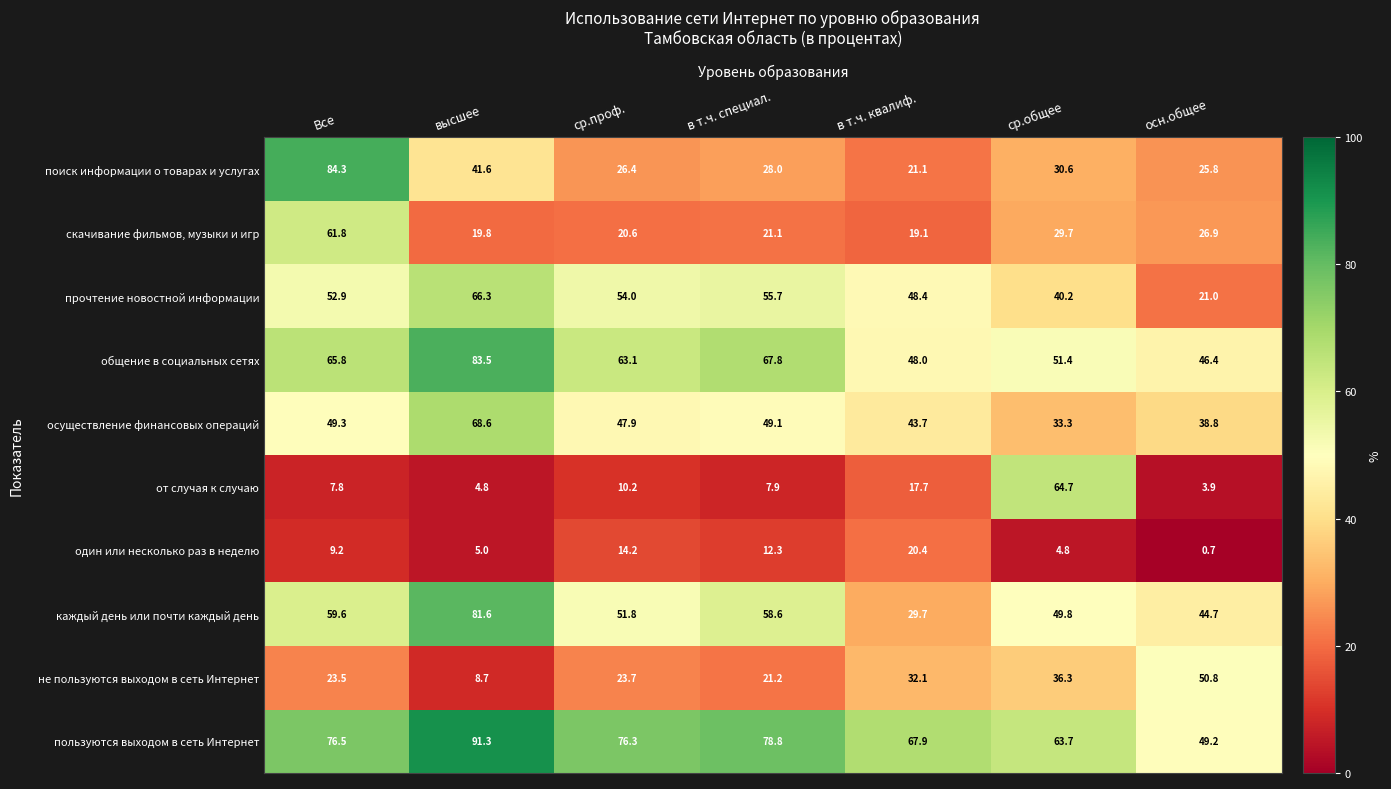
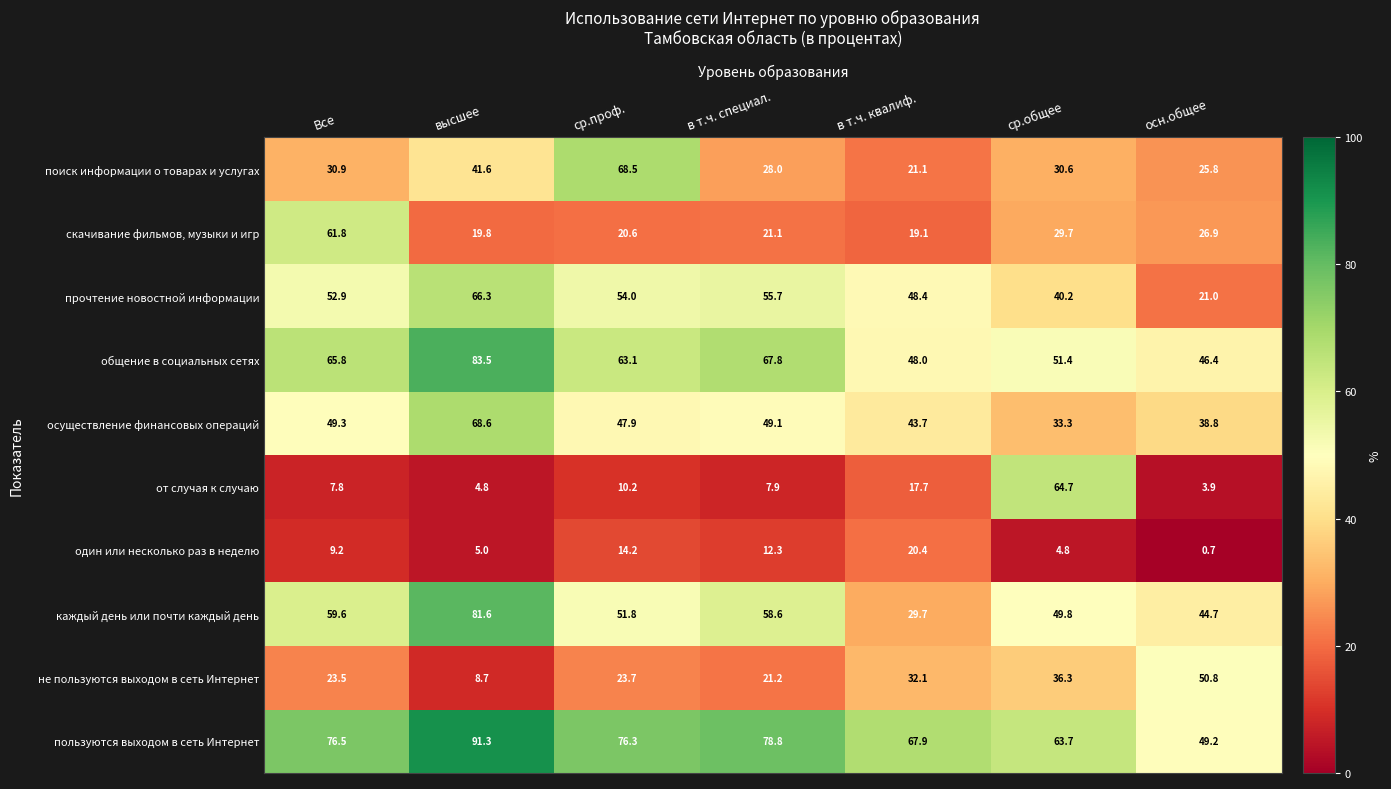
  {
    "поиск информации о товарах и услугах": {
-     "Все": 84.3,
+     "Все": 30.9,
      "высшее": 41.6,
-     "ср.проф.": 26.4,
+     "ср.проф.": 68.5,
      "в т.ч. специал.": 28.0,
      "в т.ч. квалиф.": 21.1,
      "ср.общее": 30.6,
      "осн.общее": 25.8
    },
    "скачивание фильмов, музыки и игр": {
      "Все": 61.8,
      "высшее": 19.8,
      "ср.проф.": 20.6,
      "в т.ч. специал.": 21.1,
      "в т.ч. квалиф.": 19.1,
      "ср.общее": 29.7,
      "осн.общее": 26.9
    },
    "прочтение новостной информации": {
      "Все": 52.9,
      "высшее": 66.3,
      "ср.проф.": 54.0,
      "в т.ч. специал.": 55.7,
      "в т.ч. квалиф.": 48.4,
      "ср.общее": 40.2,
      "осн.общее": 21.0
    },
    "общение в социальных сетях": {
      "Все": 65.8,
      "высшее": 83.5,
      "ср.проф.": 63.1,
      "в т.ч. специал.": 67.8,
      "в т.ч. квалиф.": 48.0,
      "ср.общее": 51.4,
      "осн.общее": 46.4
    },
    "осуществление финансовых операций": {
      "Все": 49.3,
      "высшее": 68.6,
      "ср.проф.": 47.9,
      "в т.ч. специал.": 49.1,
      "в т.ч. квалиф.": 43.7,
      "ср.общее": 33.3,
      "осн.общее": 38.8
    },
    "от случая к случаю": {
      "Все": 7.8,
      "высшее": 4.8,
      "ср.проф.": 10.2,
      "в т.ч. специал.": 7.9,
      "в т.ч. квалиф.": 17.7,
      "ср.общее": 64.7,
      "осн.общее": 3.9
    },
    "один или несколько раз в неделю": {
      "Все": 9.2,
      "высшее": 5.0,
      "ср.проф.": 14.2,
      "в т.ч. специал.": 12.3,
      "в т.ч. квалиф.": 20.4,
      "ср.общее": 4.8,
      "осн.общее": 0.7
    },
    "каждый день или почти каждый день": {
      "Все": 59.6,
      "высшее": 81.6,
      "ср.проф.": 51.8,
      "в т.ч. специал.": 58.6,
      "в т.ч. квалиф.": 29.7,
      "ср.общее": 49.8,
      "осн.общее": 44.7
    },
    "не пользуются выходом в сеть Интернет": {
      "Все": 23.5,
      "высшее": 8.7,
      "ср.проф.": 23.7,
      "в т.ч. специал.": 21.2,
      "в т.ч. квалиф.": 32.1,
      "ср.общее": 36.3,
      "осн.общее": 50.8
    },
    "пользуются выходом в сеть Интернет": {
      "Все": 76.5,
      "высшее": 91.3,
      "ср.проф.": 76.3,
      "в т.ч. специал.": 78.8,
      "в т.ч. квалиф.": 67.9,
      "ср.общее": 63.7,
      "осн.общее": 49.2
    }
  }
